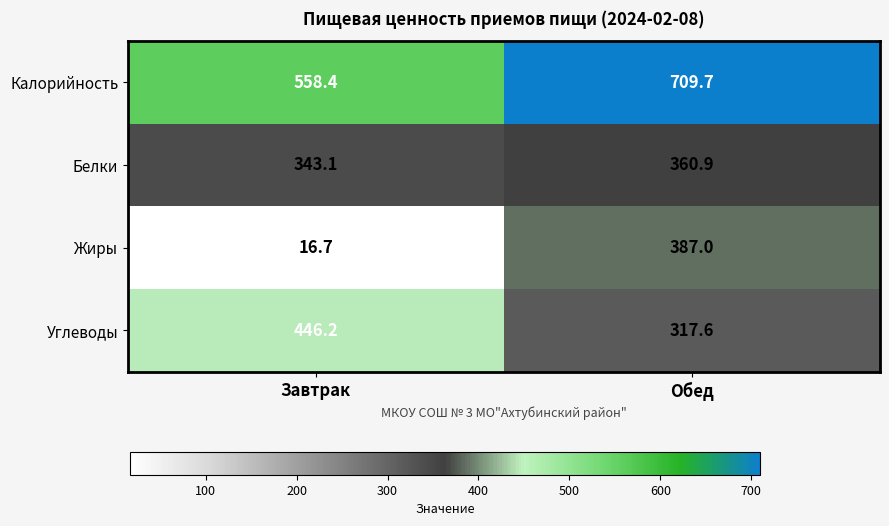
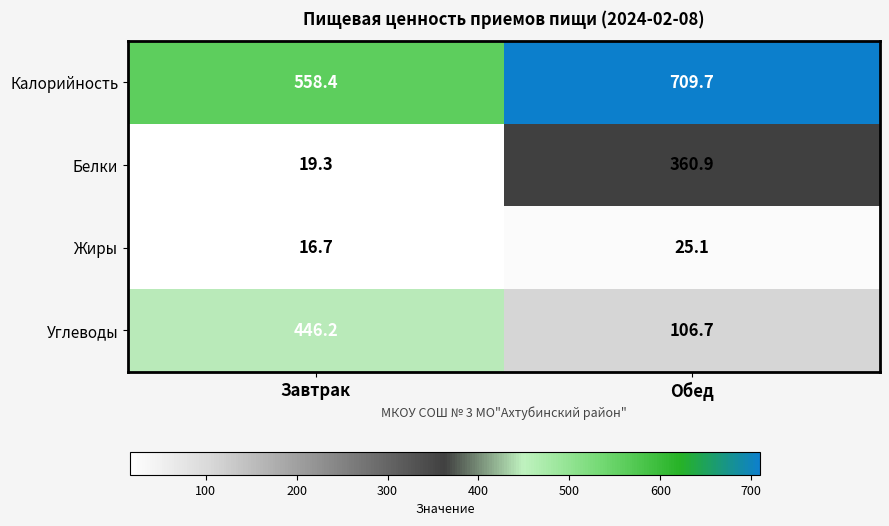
  {
    "Калорийность": {
      "Завтрак": 558.4,
      "Обед": 709.7
    },
    "Белки": {
-     "Завтрак": 343.1,
+     "Завтрак": 19.3,
      "Обед": 360.9
    },
    "Жиры": {
      "Завтрак": 16.7,
-     "Обед": 387.0
+     "Обед": 25.1
    },
    "Углеводы": {
      "Завтрак": 446.2,
-     "Обед": 317.6
+     "Обед": 106.7
    }
  }
